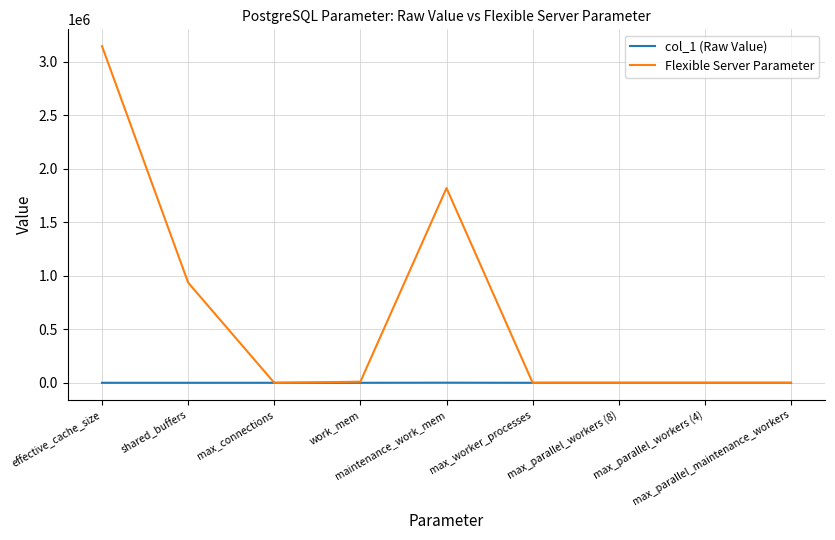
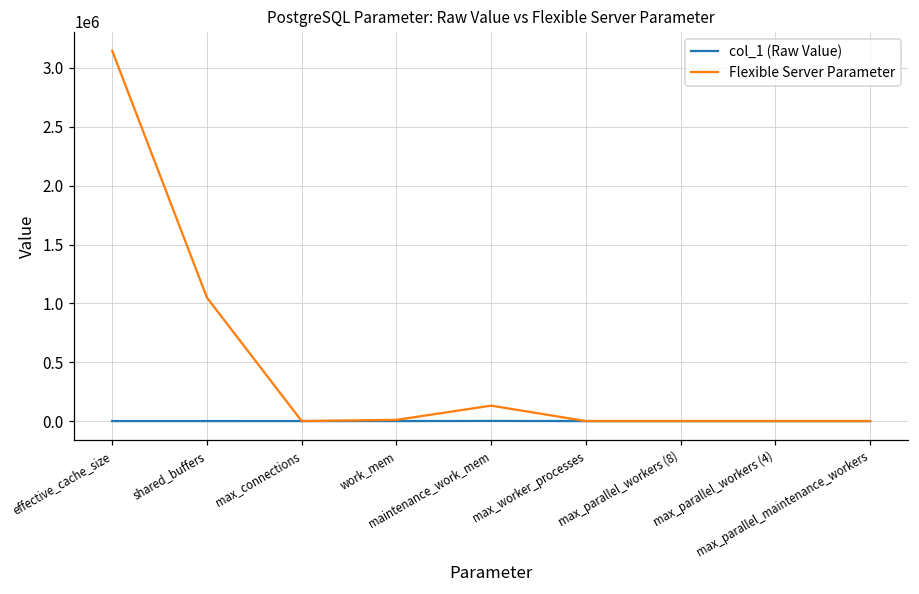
  {
    "col_1 (Raw Value)": {
      "effective_cache_size": 0,
      "shared_buffers": 0,
      "maintenance_work_mem": 0
    },
    "Flexible Server Parameter": {
      "effective_cache_size": 3150000,
-     "shared_buffers": 940000,
-     "maintenance_work_mem": 1820000
+     "shared_buffers": 1050000,
+     "maintenance_work_mem": 130000
    }
  }
